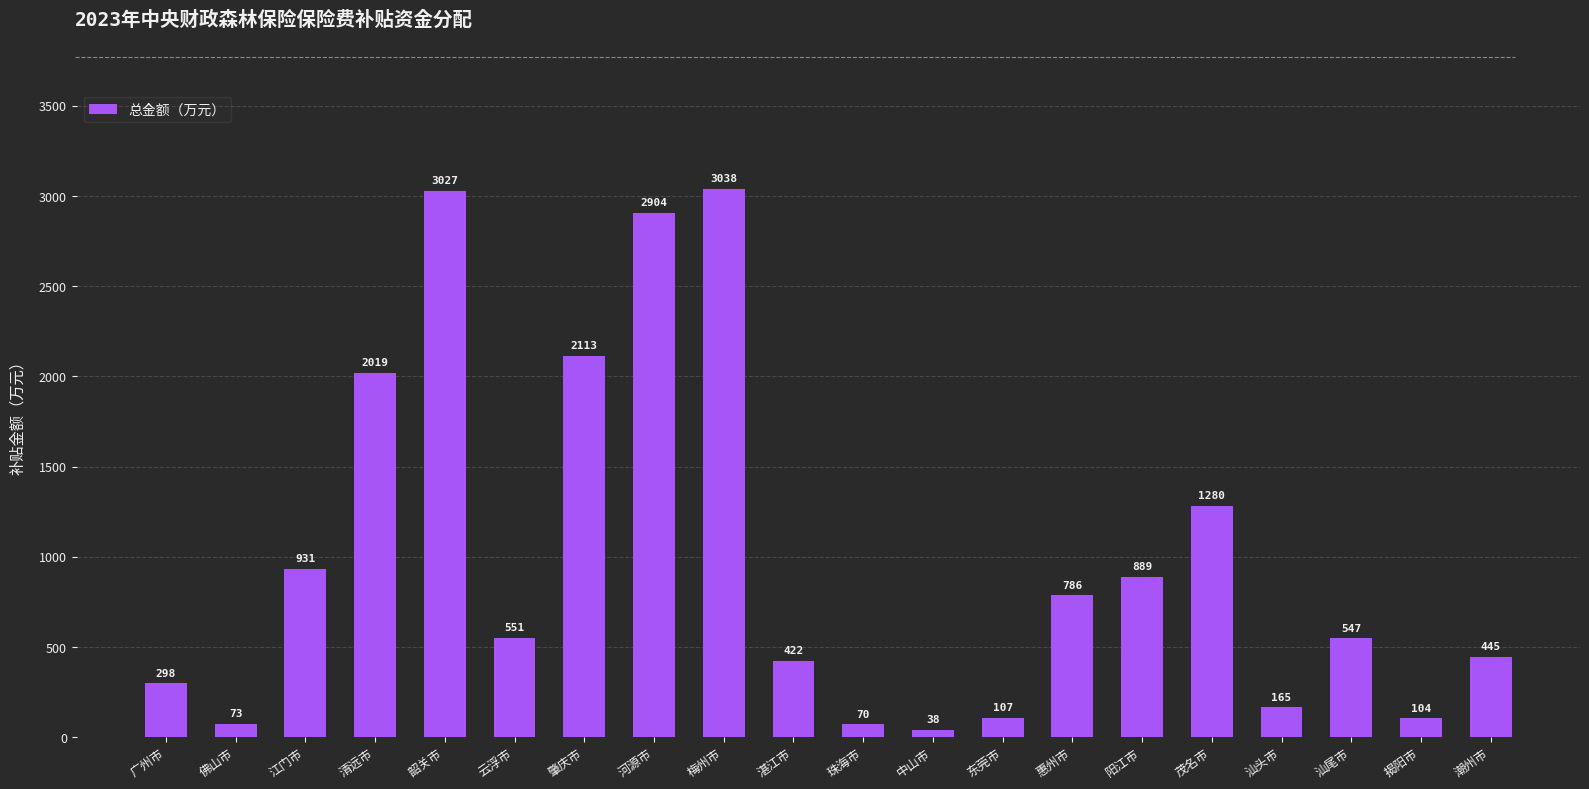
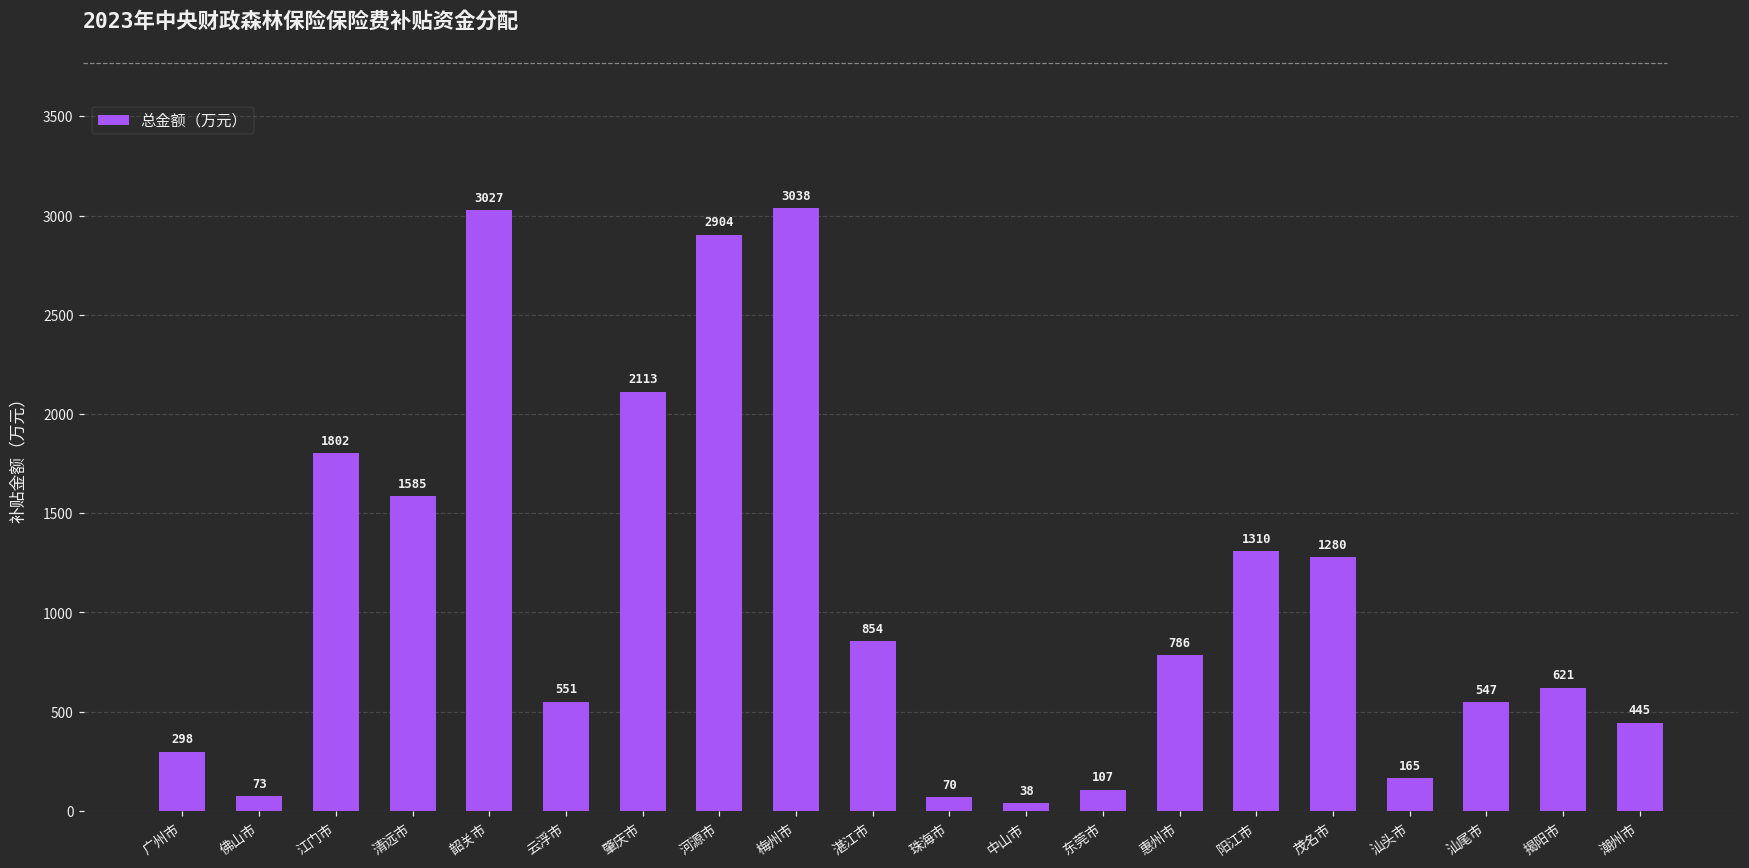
  {
    "广州市": 298,
    "佛山市": 73,
-   "江门市": 931,
-   "清远市": 2019,
+   "江门市": 1802,
+   "清远市": 1585,
    "韶关市": 3027,
    "云浮市": 551,
    "肇庆市": 2113,
    "河源市": 2904,
    "梅州市": 3038,
-   "湛江市": 422,
+   "湛江市": 854,
    "珠海市": 70,
    "中山市": 38,
    "东莞市": 107,
    "惠州市": 786,
-   "阳江市": 889,
+   "阳江市": 1310,
    "茂名市": 1280,
    "汕头市": 165,
    "汕尾市": 547,
-   "揭阳市": 104,
+   "揭阳市": 621,
    "潮州市": 445
  }
